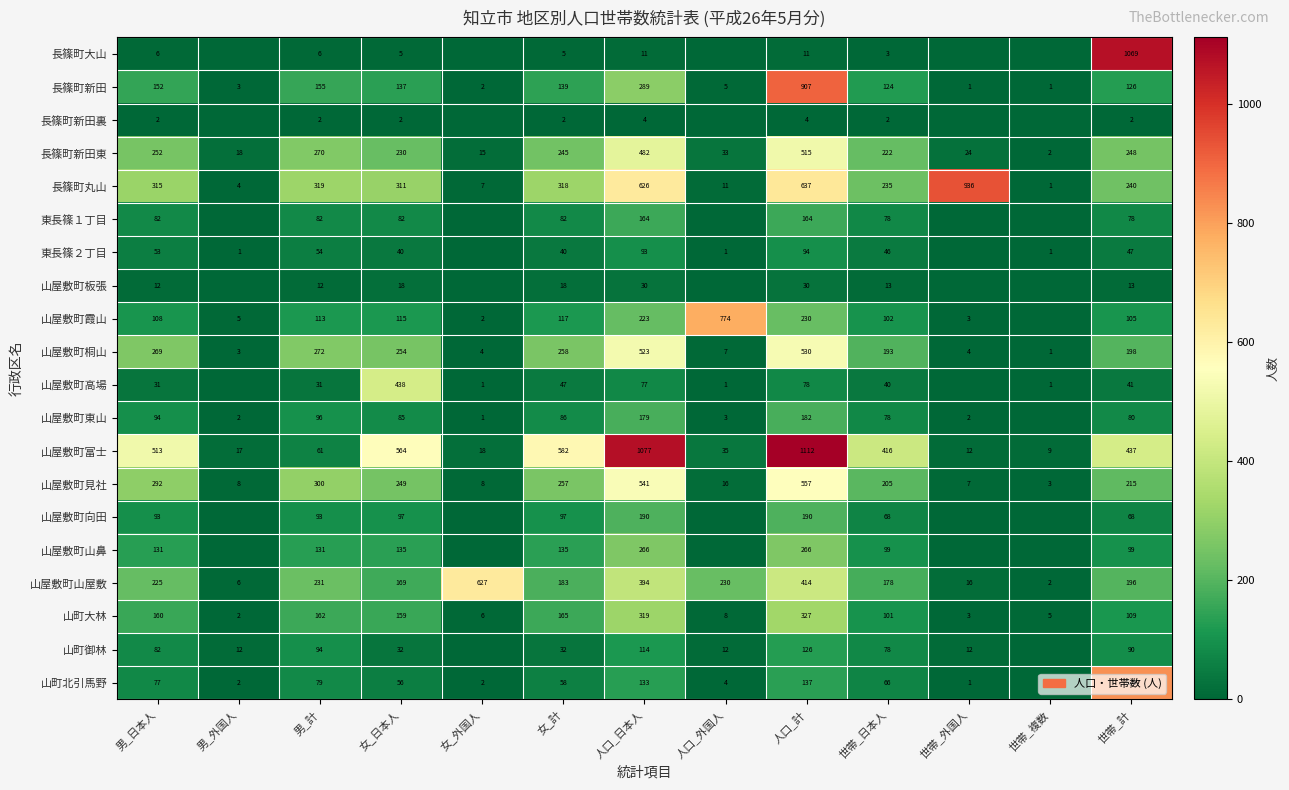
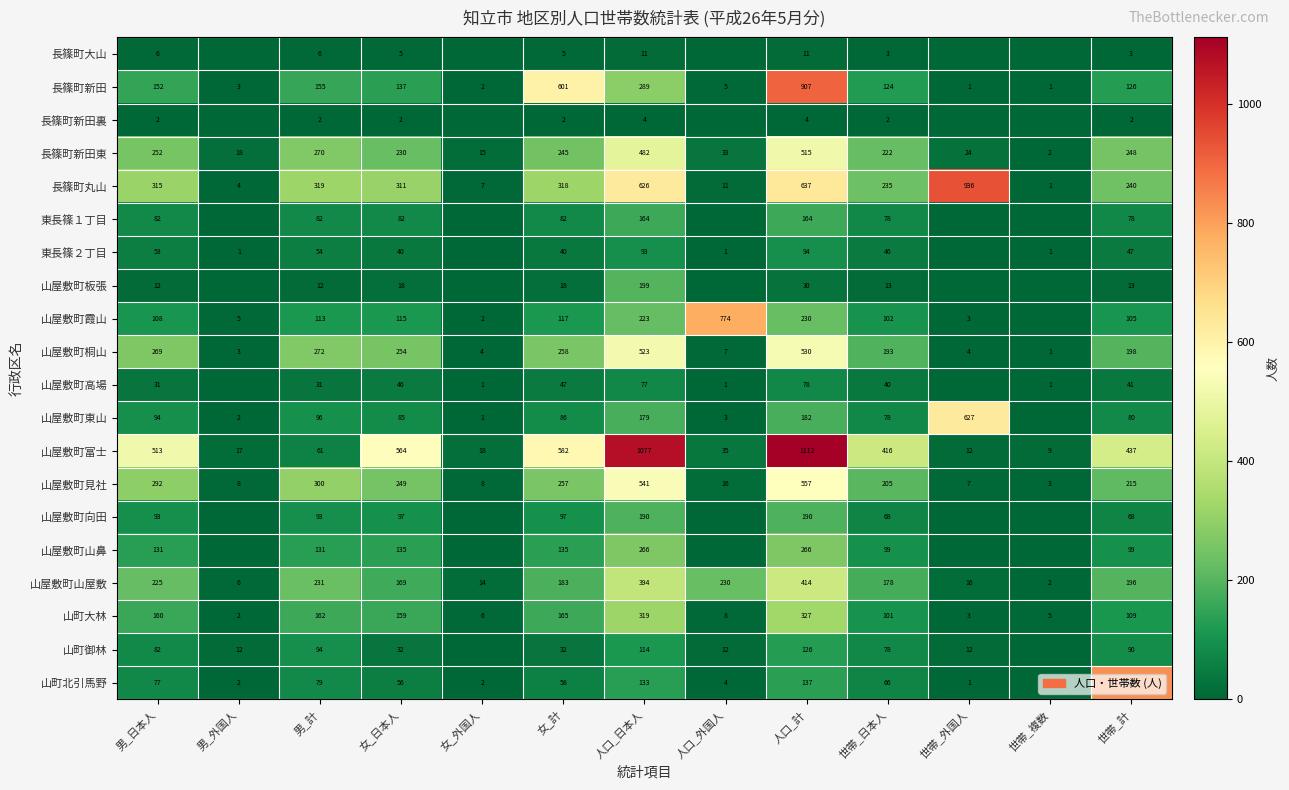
  {
    "長篠町大山": {
      "男_日本人": 6,
      "男_計": 6,
      "女_日本人": 5,
      "女_計": 5,
      "人口_日本人": 11,
      "人口_計": 11,
      "世帯_日本人": 3,
-     "世帯_計": 1069
+     "世帯_計": 3
    },
    "長篠町新田": {
      "男_日本人": 152,
      "男_外国人": 3,
      "男_計": 155,
      "女_日本人": 137,
      "女_外国人": 2,
-     "女_計": 139,
+     "女_計": 601,
      "人口_日本人": 289,
      "人口_外国人": 5,
      "人口_計": 907,
      "世帯_日本人": 124,
      "世帯_外国人": 1,
      "世帯_複数": 1,
      "世帯_計": 126
    },
    "山屋敷町板張": {
      "男_日本人": 12,
      "男_計": 12,
      "女_日本人": 18,
      "女_計": 18,
-     "人口_日本人": 30,
+     "人口_日本人": 199,
      "人口_計": 30,
      "世帯_日本人": 13,
      "世帯_計": 13
    },
    "山屋敷町高場": {
      "男_日本人": 31,
      "男_計": 31,
-     "女_日本人": 438,
+     "女_日本人": 46,
      "女_外国人": 1,
      "女_計": 47,
      "人口_日本人": 77,
      "人口_外国人": 1,
      "人口_計": 78,
      "世帯_日本人": 40,
      "世帯_複数": 1,
      "世帯_計": 41
    },
    "山屋敷町東山": {
      "男_日本人": 94,
      "男_外国人": 2,
      "男_計": 96,
      "女_日本人": 85,
      "女_外国人": 1,
      "女_計": 86,
      "人口_日本人": 179,
      "人口_外国人": 3,
      "人口_計": 182,
      "世帯_日本人": 78,
-     "世帯_外国人": 2,
+     "世帯_外国人": 627,
      "世帯_計": 80
    },
    "山屋敷町山屋敷": {
      "男_日本人": 225,
      "男_外国人": 6,
      "男_計": 231,
      "女_日本人": 169,
-     "女_外国人": 627,
+     "女_外国人": 14,
      "女_計": 183,
      "人口_日本人": 394,
      "人口_外国人": 230,
      "人口_計": 414,
      "世帯_日本人": 178,
      "世帯_外国人": 16,
      "世帯_複数": 2,
      "世帯_計": 196
    }
  }
